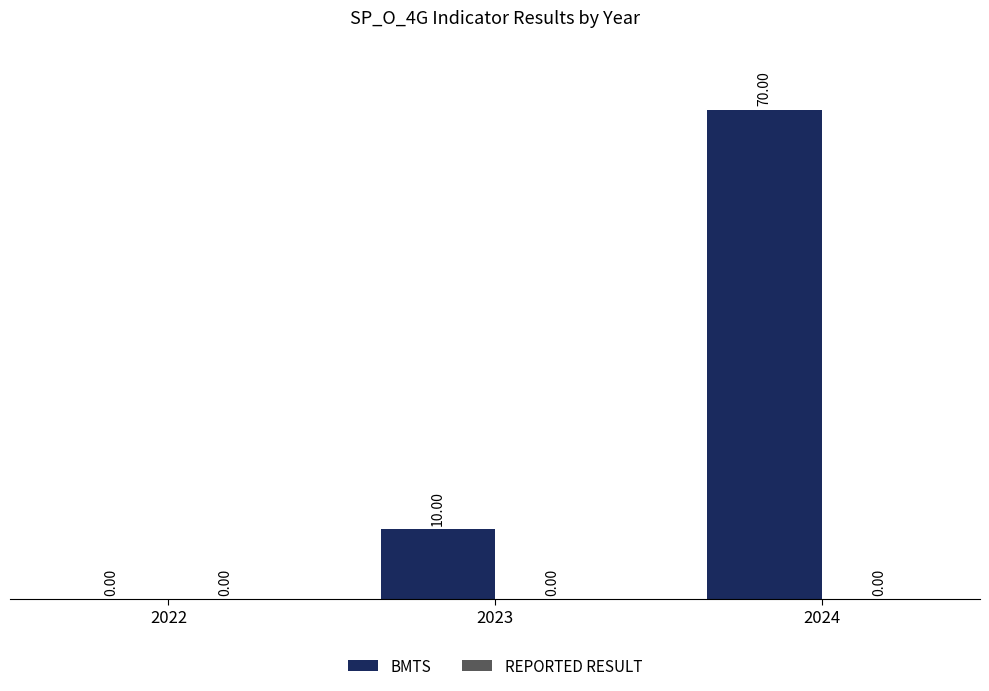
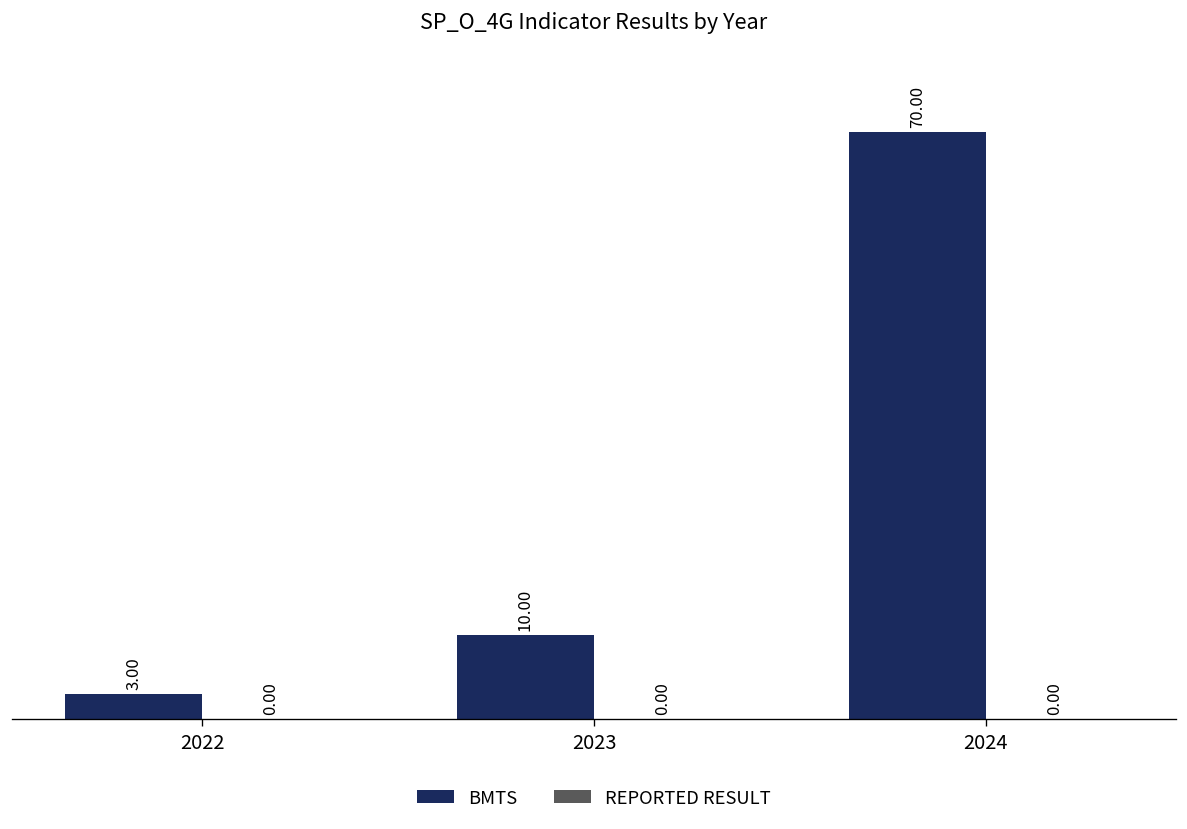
  {
    "BMTS": {
-     "2022": 0.00,
+     "2022": 3.00,
      "2023": 10.00,
      "2024": 70.00
    },
    "REPORTED RESULT": {
      "2022": 0.00,
      "2023": 0.00,
      "2024": 0.00
    }
  }
